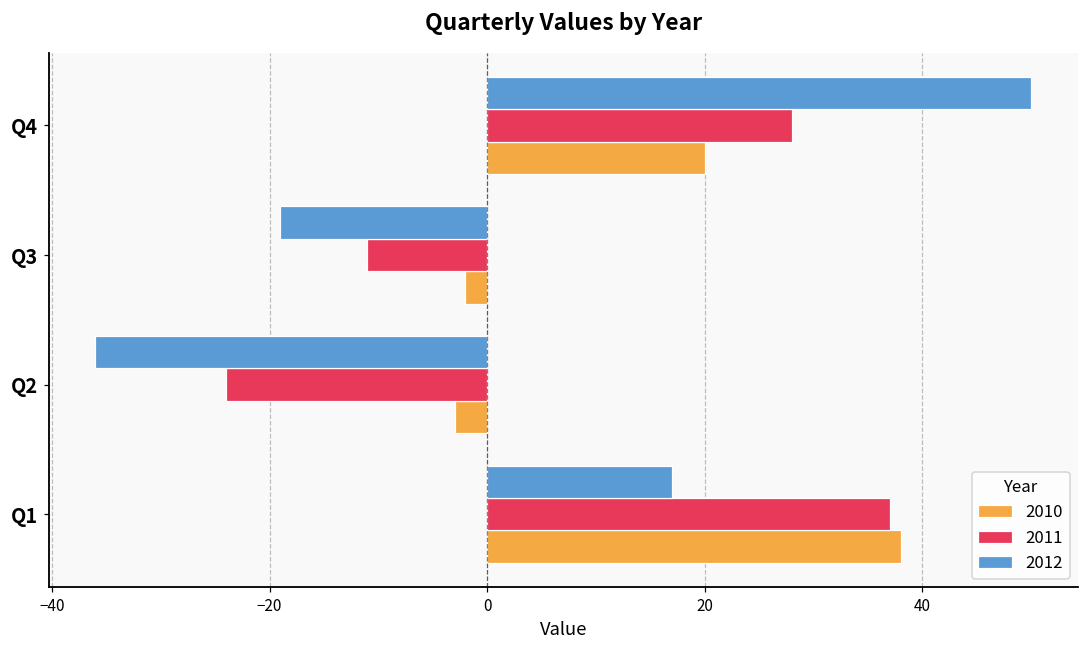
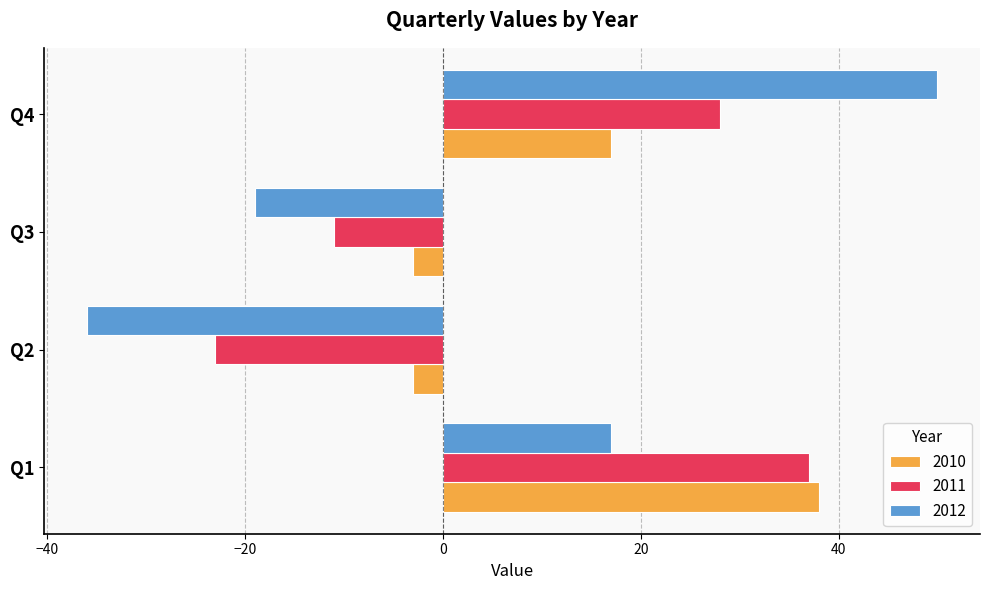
  {
    "2010": {
-     "Q4": 20,
-     "Q3": -2,
+     "Q4": 17,
+     "Q3": -3,
      "Q2": -3,
      "Q1": 38
    },
    "2011": {
      "Q4": 28,
      "Q3": -11,
-     "Q2": -24,
+     "Q2": -23,
      "Q1": 37
    },
    "2012": {
      "Q4": 50,
      "Q3": -19,
      "Q2": -36,
      "Q1": 17
    }
  }
